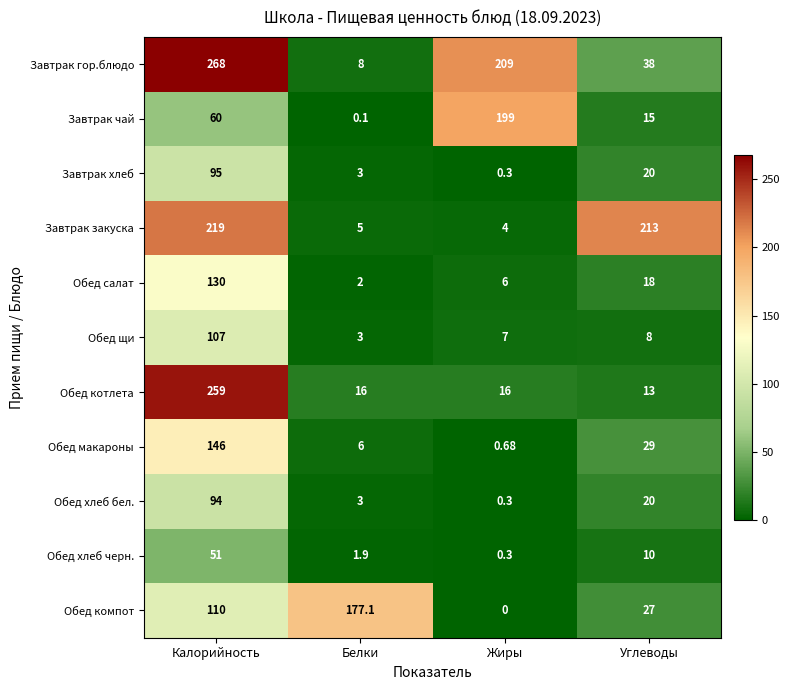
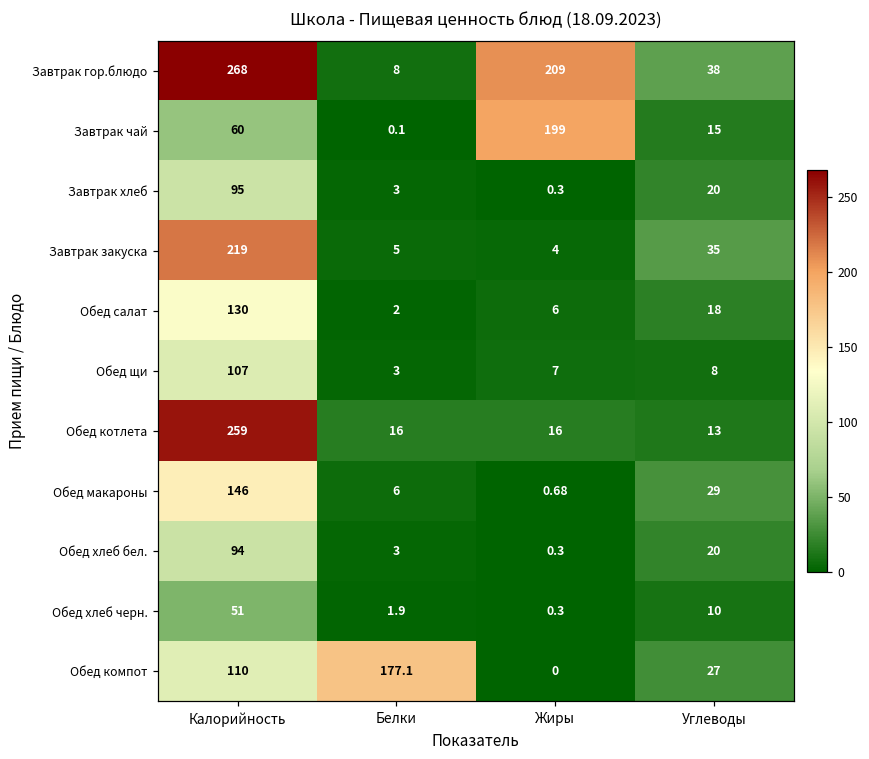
  {
    "Завтрак гор.блюдо": {
      "Калорийность": 268,
      "Белки": 8,
      "Жиры": 209,
      "Углеводы": 38
    },
    "Завтрак чай": {
      "Калорийность": 60,
      "Белки": 0.1,
      "Жиры": 199,
      "Углеводы": 15
    },
    "Завтрак хлеб": {
      "Калорийность": 95,
      "Белки": 3,
      "Жиры": 0.3,
      "Углеводы": 20
    },
    "Завтрак закуска": {
      "Калорийность": 219,
      "Белки": 5,
      "Жиры": 4,
-     "Углеводы": 213
+     "Углеводы": 35
    },
    "Обед салат": {
      "Калорийность": 130,
      "Белки": 2,
      "Жиры": 6,
      "Углеводы": 18
    },
    "Обед щи": {
      "Калорийность": 107,
      "Белки": 3,
      "Жиры": 7,
      "Углеводы": 8
    },
    "Обед котлета": {
      "Калорийность": 259,
      "Белки": 16,
      "Жиры": 16,
      "Углеводы": 13
    },
    "Обед макароны": {
      "Калорийность": 146,
      "Белки": 6,
      "Жиры": 0.68,
      "Углеводы": 29
    },
    "Обед хлеб бел.": {
      "Калорийность": 94,
      "Белки": 3,
      "Жиры": 0.3,
      "Углеводы": 20
    },
    "Обед хлеб черн.": {
      "Калорийность": 51,
      "Белки": 1.9,
      "Жиры": 0.3,
      "Углеводы": 10
    },
    "Обед компот": {
      "Калорийность": 110,
      "Белки": 177.1,
      "Жиры": 0,
      "Углеводы": 27
    }
  }
